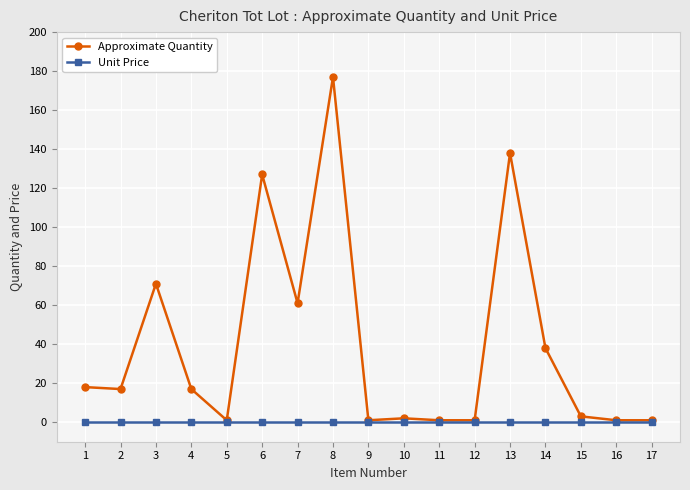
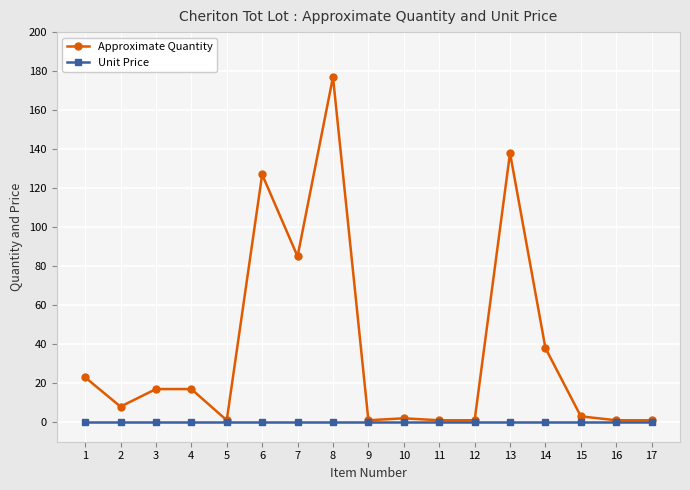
  {
    "Approximate Quantity": {
-     "1": 18,
-     "2": 17,
-     "3": 71,
+     "1": 23,
+     "2": 8,
+     "3": 17,
      "4": 17,
      "6": 127,
-     "7": 61,
+     "7": 85,
      "8": 177,
      "10": 2,
      "13": 138,
      "14": 38,
      "15": 3
    },
    "Unit Price": {
      "1": 0,
      "2": 0,
      "3": 0,
      "4": 0,
      "6": 0,
      "7": 0,
      "8": 0,
      "10": 0,
      "13": 0,
      "14": 0,
      "15": 0
    }
  }
